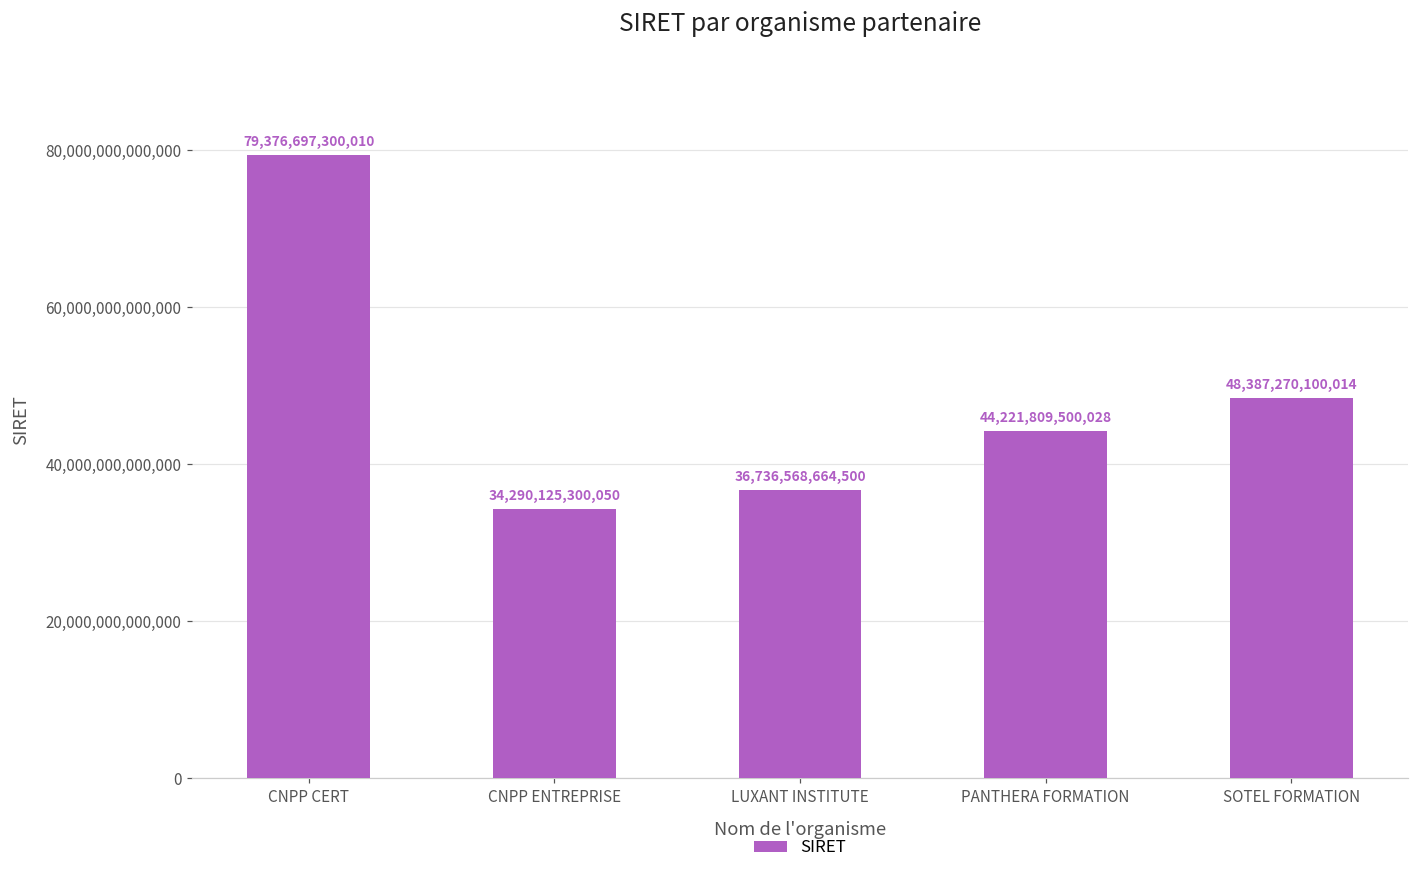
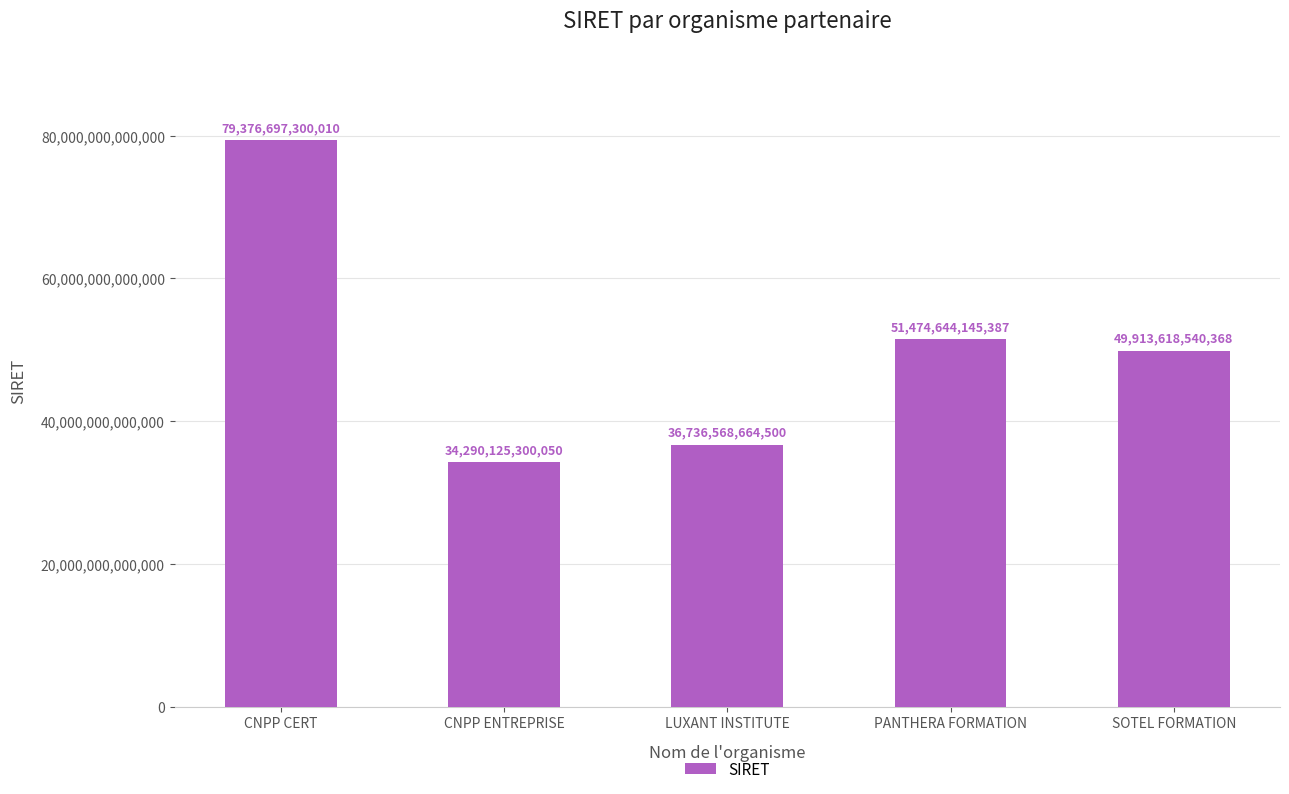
  {
    "CNPP CERT": "79,376,697,300,010",
    "CNPP ENTREPRISE": "34,290,125,300,050",
    "LUXANT INSTITUTE": "36,736,568,664,500",
-   "PANTHERA FORMATION": "44,221,809,500,028",
-   "SOTEL FORMATION": "48,387,270,100,014"
+   "PANTHERA FORMATION": "51,474,644,145,387",
+   "SOTEL FORMATION": "49,913,618,540,368"
  }
